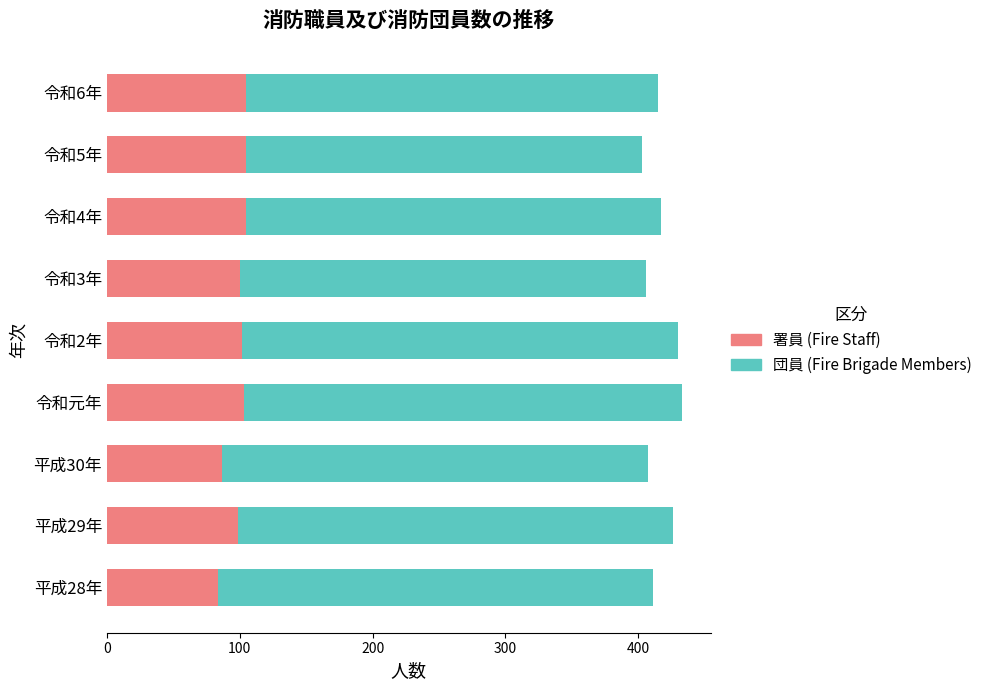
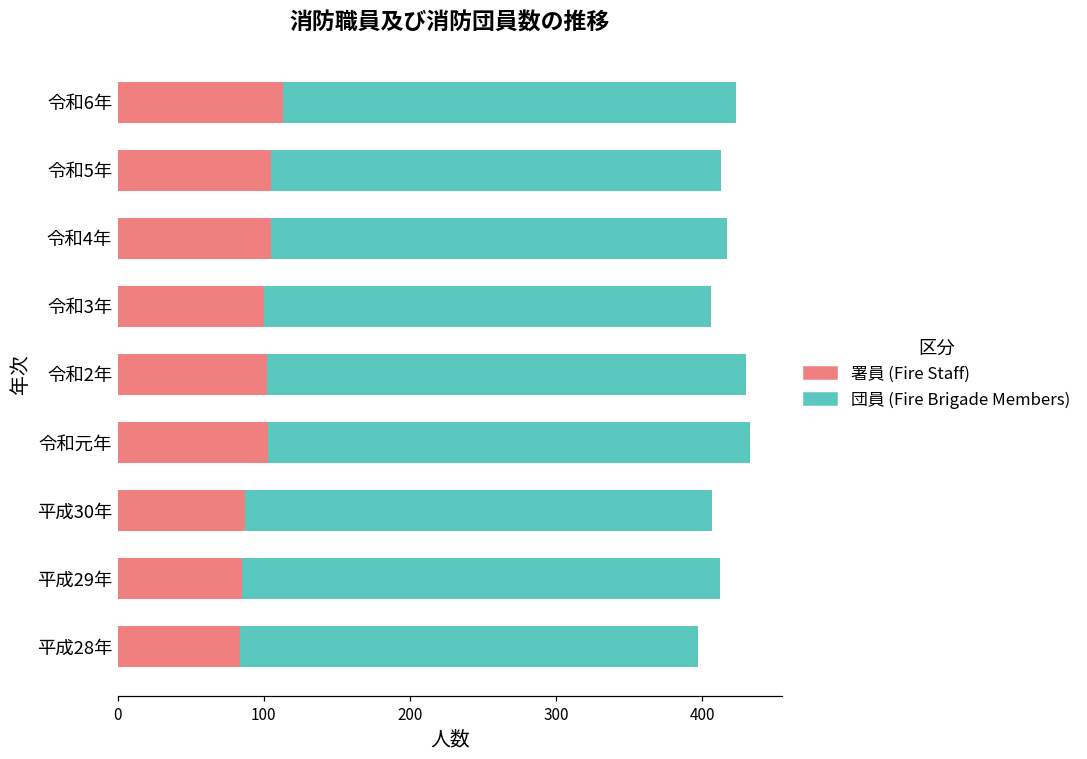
  {
    "署員 (Fire Staff)": {
-     "令和6年": 105,
+     "令和6年": 113,
      "令和5年": 105,
      "令和4年": 105,
      "令和3年": 100,
      "令和2年": 102,
      "令和元年": 103,
      "平成30年": 87,
-     "平成29年": 99,
+     "平成29年": 85,
      "平成28年": 84
    },
    "団員 (Fire Brigade Members)": {
      "令和6年": 310,
-     "令和5年": 298,
+     "令和5年": 308,
      "令和4年": 312,
      "令和3年": 306,
      "令和2年": 328,
      "令和元年": 330,
      "平成30年": 320,
      "平成29年": 327,
-     "平成28年": 327
+     "平成28年": 313
    }
  }
